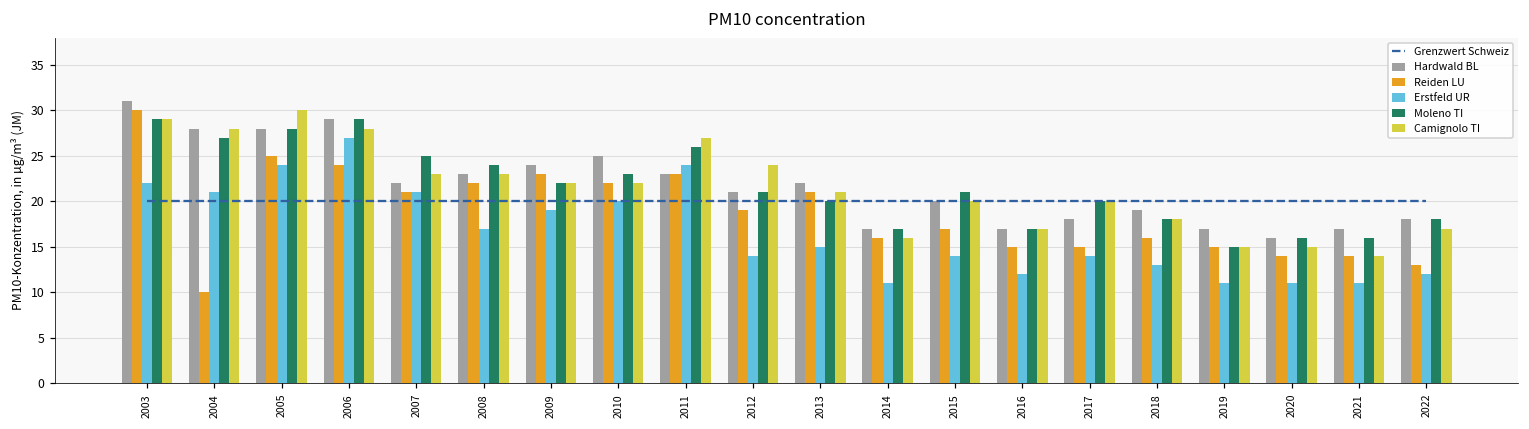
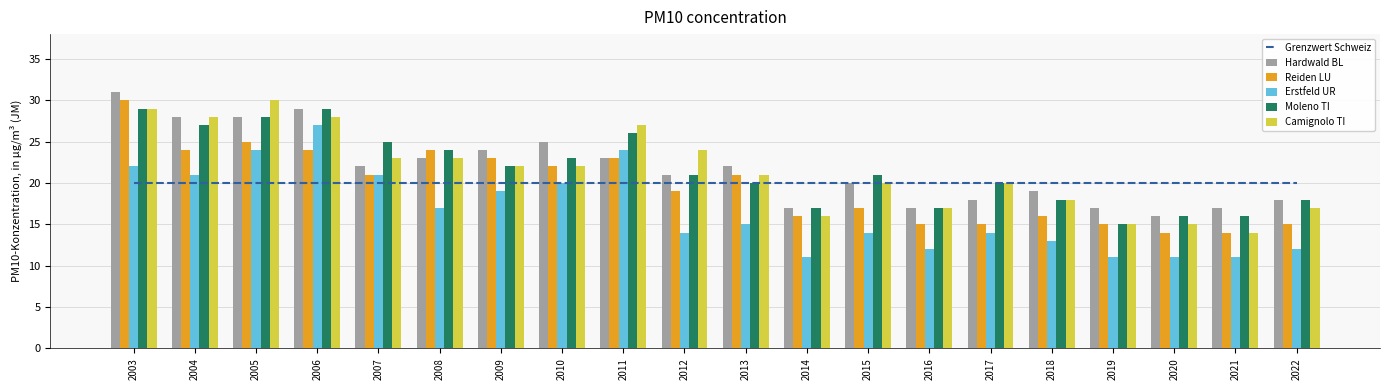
  {
    "Hardwald BL": {
      "2003": 31,
      "2004": 28,
      "2005": 28,
      "2006": 29,
      "2007": 22,
      "2008": 23,
      "2009": 24,
      "2010": 25,
      "2011": 23,
      "2012": 21,
      "2013": 22,
      "2014": 17,
      "2015": 20,
      "2016": 17,
      "2017": 18,
      "2018": 19,
      "2019": 17,
      "2020": 16,
      "2021": 17,
      "2022": 18
    },
    "Grenzwert Schweiz": {
      "2003": 20,
      "2004": 20,
      "2005": 20,
      "2006": 20,
      "2007": 20,
      "2008": 20,
      "2009": 20,
      "2010": 20,
      "2011": 20,
      "2012": 20,
      "2013": 20,
      "2014": 20,
      "2015": 20,
      "2016": 20,
      "2017": 20,
      "2018": 20,
      "2019": 20,
      "2020": 20,
      "2021": 20,
      "2022": 20
    },
    "Reiden LU": {
      "2003": 30,
-     "2004": 10,
+     "2004": 24,
      "2005": 25,
      "2006": 24,
      "2007": 21,
-     "2008": 22,
+     "2008": 24,
      "2009": 23,
      "2010": 22,
      "2011": 23,
      "2012": 19,
      "2013": 21,
      "2014": 16,
      "2015": 17,
      "2016": 15,
      "2017": 15,
      "2018": 16,
      "2019": 15,
      "2020": 14,
      "2021": 14,
-     "2022": 13
+     "2022": 15
    },
    "Erstfeld UR": {
      "2003": 22,
      "2004": 21,
      "2005": 24,
      "2006": 27,
      "2007": 21,
      "2008": 17,
      "2009": 19,
      "2010": 20,
      "2011": 24,
      "2012": 14,
      "2013": 15,
      "2014": 11,
      "2015": 14,
      "2016": 12,
      "2017": 14,
      "2018": 13,
      "2019": 11,
      "2020": 11,
      "2021": 11,
      "2022": 12
    },
    "Moleno TI": {
      "2003": 29,
      "2004": 27,
      "2005": 28,
      "2006": 29,
      "2007": 25,
      "2008": 24,
      "2009": 22,
      "2010": 23,
      "2011": 26,
      "2012": 21,
      "2013": 20,
      "2014": 17,
      "2015": 21,
      "2016": 17,
      "2017": 20,
      "2018": 18,
      "2019": 15,
      "2020": 16,
      "2021": 16,
      "2022": 18
    },
    "Camignolo TI": {
      "2003": 29,
      "2004": 28,
      "2005": 30,
      "2006": 28,
      "2007": 23,
      "2008": 23,
      "2009": 22,
      "2010": 22,
      "2011": 27,
      "2012": 24,
      "2013": 21,
      "2014": 16,
      "2015": 20,
      "2016": 17,
      "2017": 20,
      "2018": 18,
      "2019": 15,
      "2020": 15,
      "2021": 14,
      "2022": 17
    }
  }
